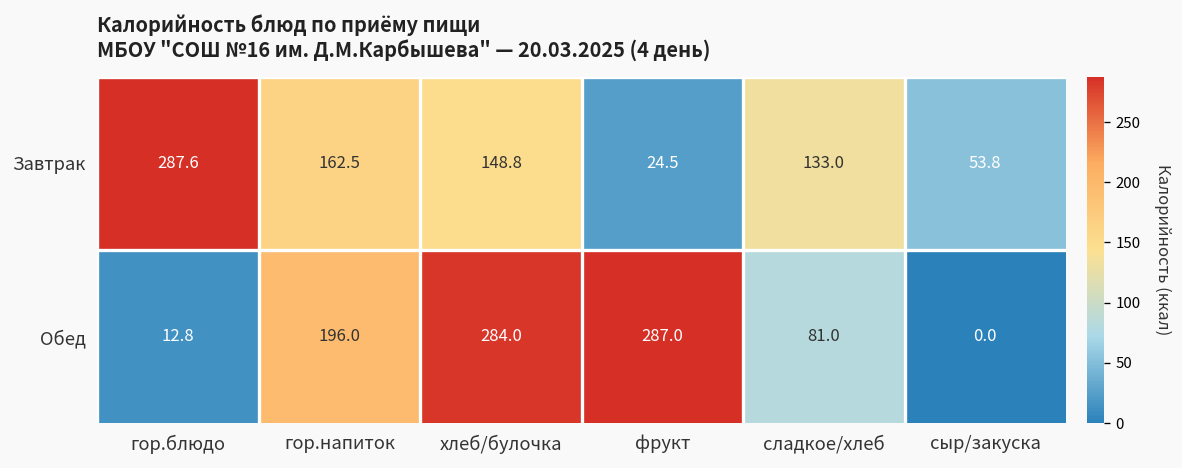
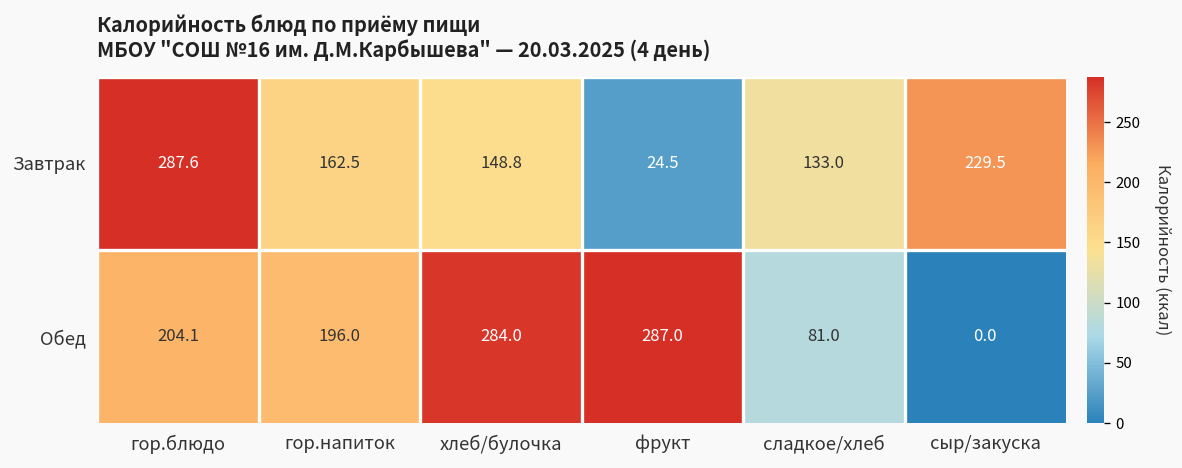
  {
    "Завтрак": {
      "гор.блюдо": 287.6,
      "гор.напиток": 162.5,
      "хлеб/булочка": 148.8,
      "фрукт": 24.5,
      "сладкое/хлеб": 133.0,
-     "сыр/закуска": 53.8
+     "сыр/закуска": 229.5
    },
    "Обед": {
-     "гор.блюдо": 12.8,
+     "гор.блюдо": 204.1,
      "гор.напиток": 196.0,
      "хлеб/булочка": 284.0,
      "фрукт": 287.0,
      "сладкое/хлеб": 81.0,
      "сыр/закуска": 0.0
    }
  }
